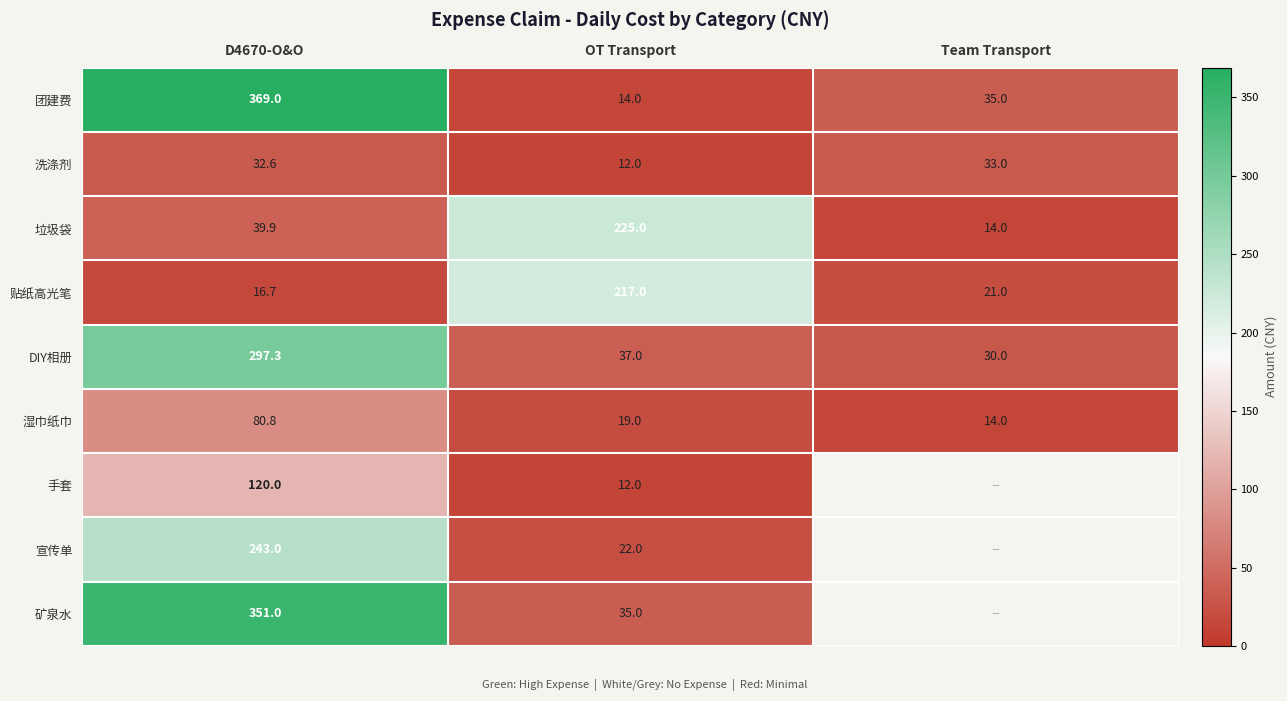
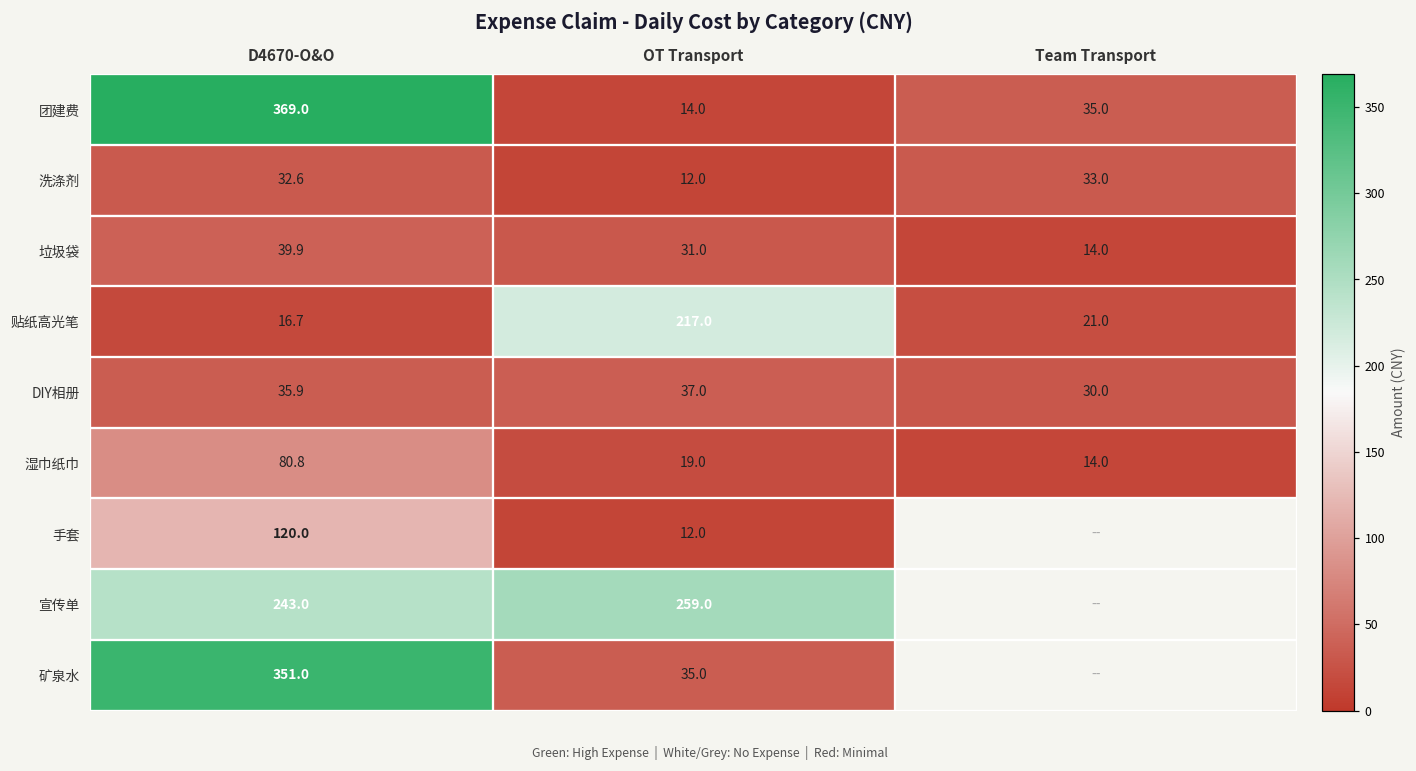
  {
    "团建费": {
      "D4670-O&O": 369.0,
      "OT Transport": 14.0,
      "Team Transport": 35.0
    },
    "洗涤剂": {
      "D4670-O&O": 32.6,
      "OT Transport": 12.0,
      "Team Transport": 33.0
    },
    "垃圾袋": {
      "D4670-O&O": 39.9,
-     "OT Transport": 225.0,
+     "OT Transport": 31.0,
      "Team Transport": 14.0
    },
    "贴纸高光笔": {
      "D4670-O&O": 16.7,
      "Team Transport": 21.0
    },
    "DIY相册": {
-     "D4670-O&O": 297.3,
+     "D4670-O&O": 35.9,
      "OT Transport": 37.0,
      "Team Transport": 30.0
    },
    "湿巾纸巾": {
      "D4670-O&O": 80.8,
      "OT Transport": 19.0,
      "Team Transport": 14.0
    },
    "手套": {
      "D4670-O&O": 120.0,
      "OT Transport": 12.0
    },
    "宣传单": {
      "D4670-O&O": 243.0,
-     "OT Transport": 22.0
+     "OT Transport": 259.0
    },
    "矿泉水": {
      "D4670-O&O": 351.0,
      "OT Transport": 35.0
    }
  }
